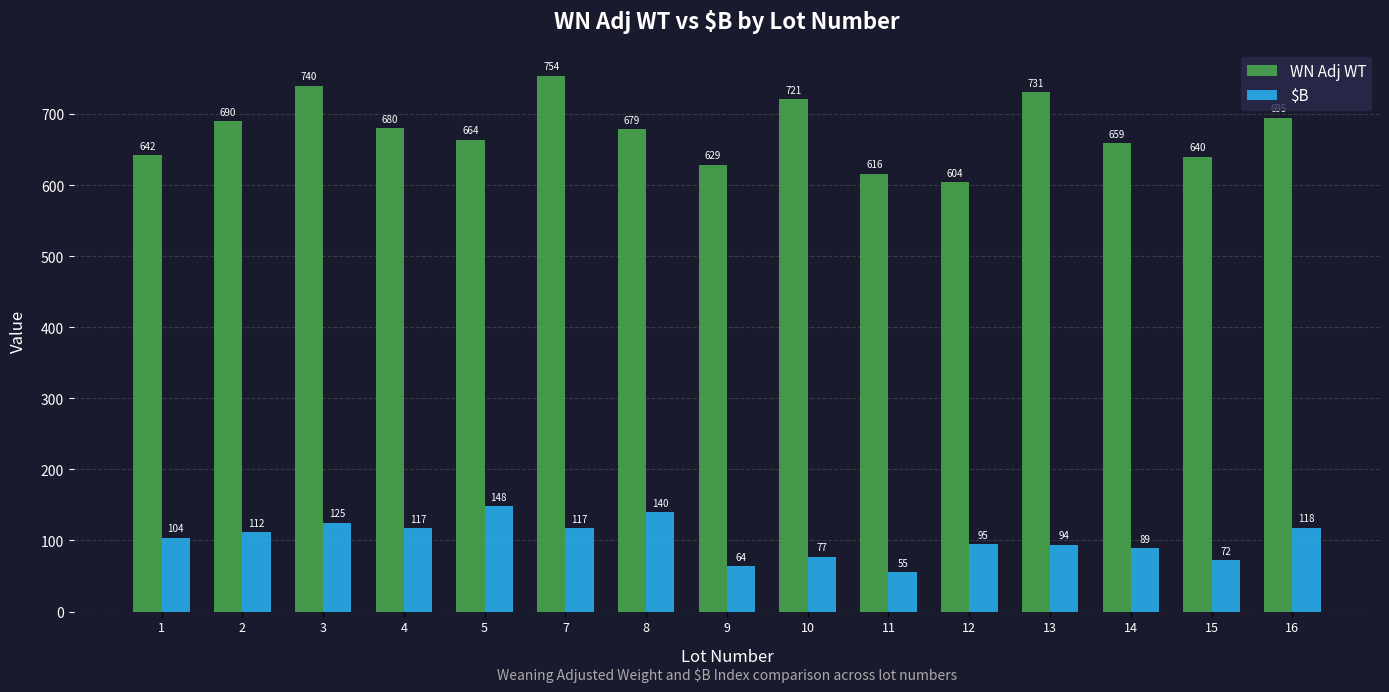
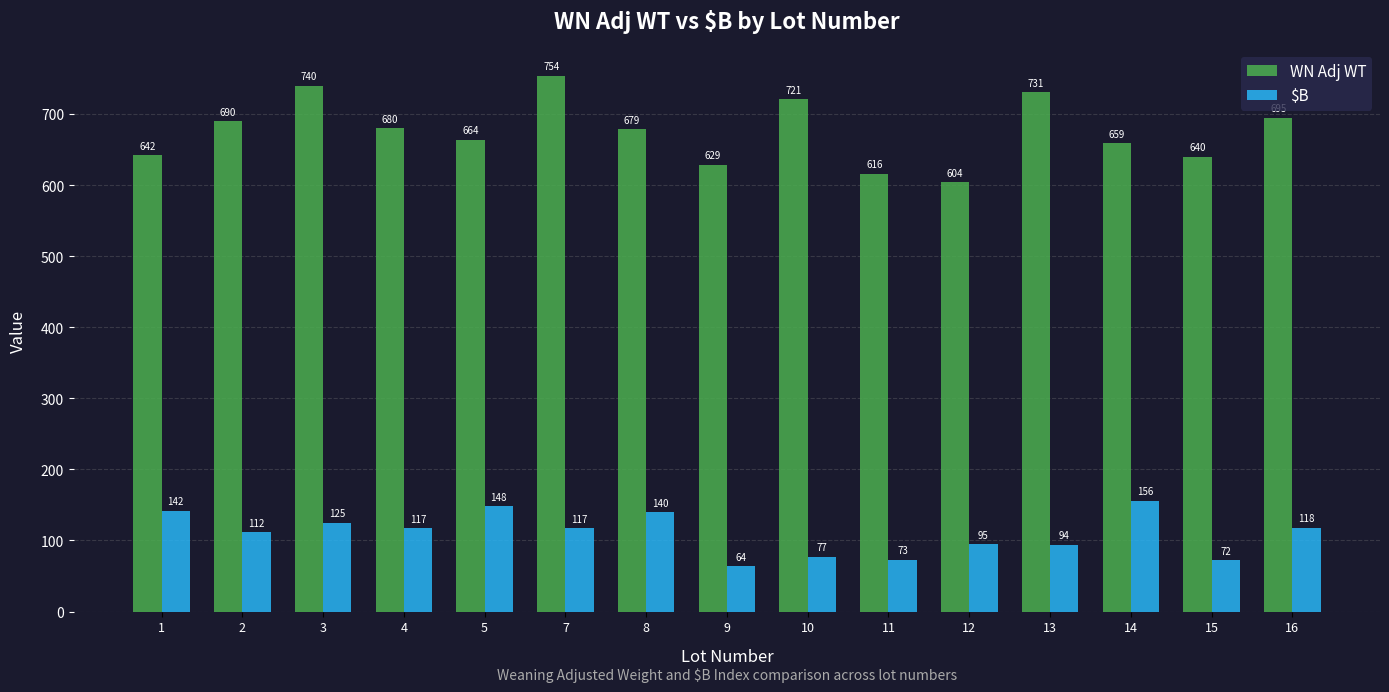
  {
    "WN Adj WT": {
      "1": 642,
      "2": 690,
      "3": 740,
      "4": 680,
      "5": 664,
      "7": 754,
      "8": 679,
      "9": 629,
      "10": 721,
      "11": 616,
      "12": 604,
      "13": 731,
      "14": 659,
      "15": 640
    },
    "$B": {
-     "1": 104,
+     "1": 142,
      "2": 112,
      "3": 125,
      "4": 117,
      "5": 148,
      "7": 117,
      "8": 140,
      "9": 64,
      "10": 77,
-     "11": 55,
+     "11": 73,
      "12": 95,
      "13": 94,
-     "14": 89,
+     "14": 156,
      "15": 72,
      "16": 118
    }
  }
